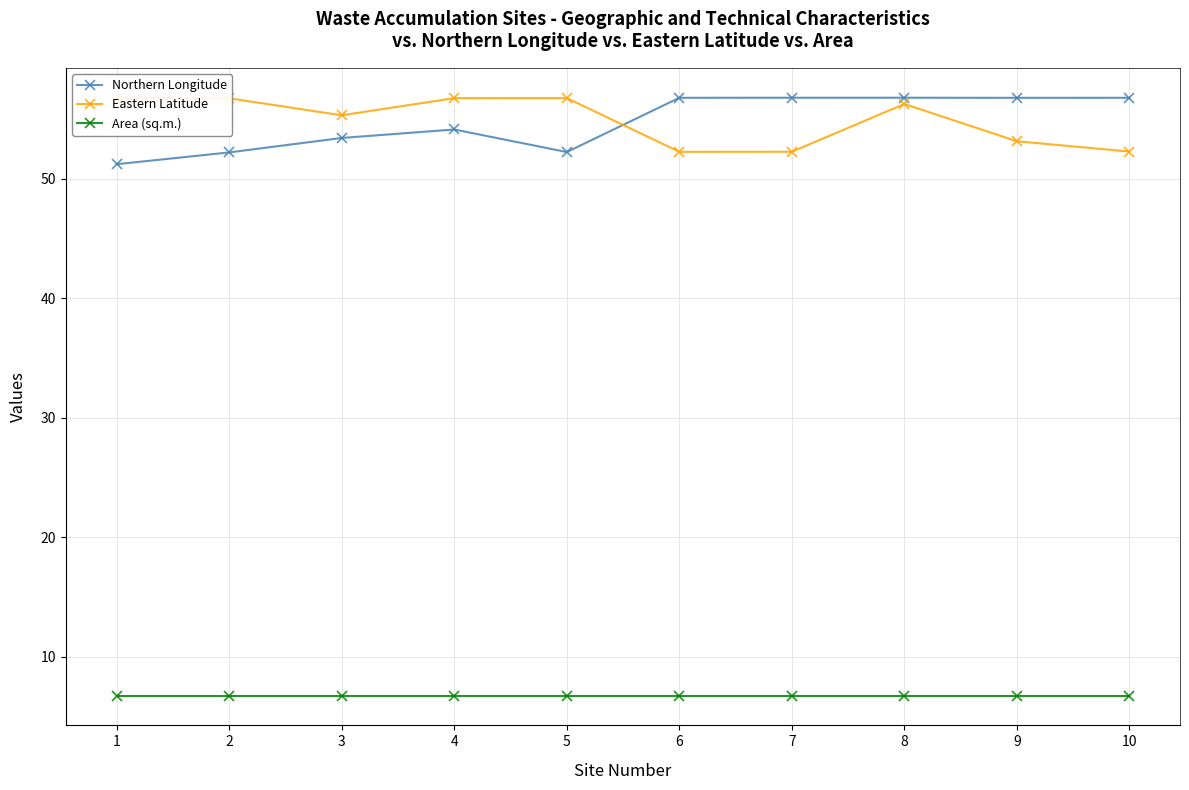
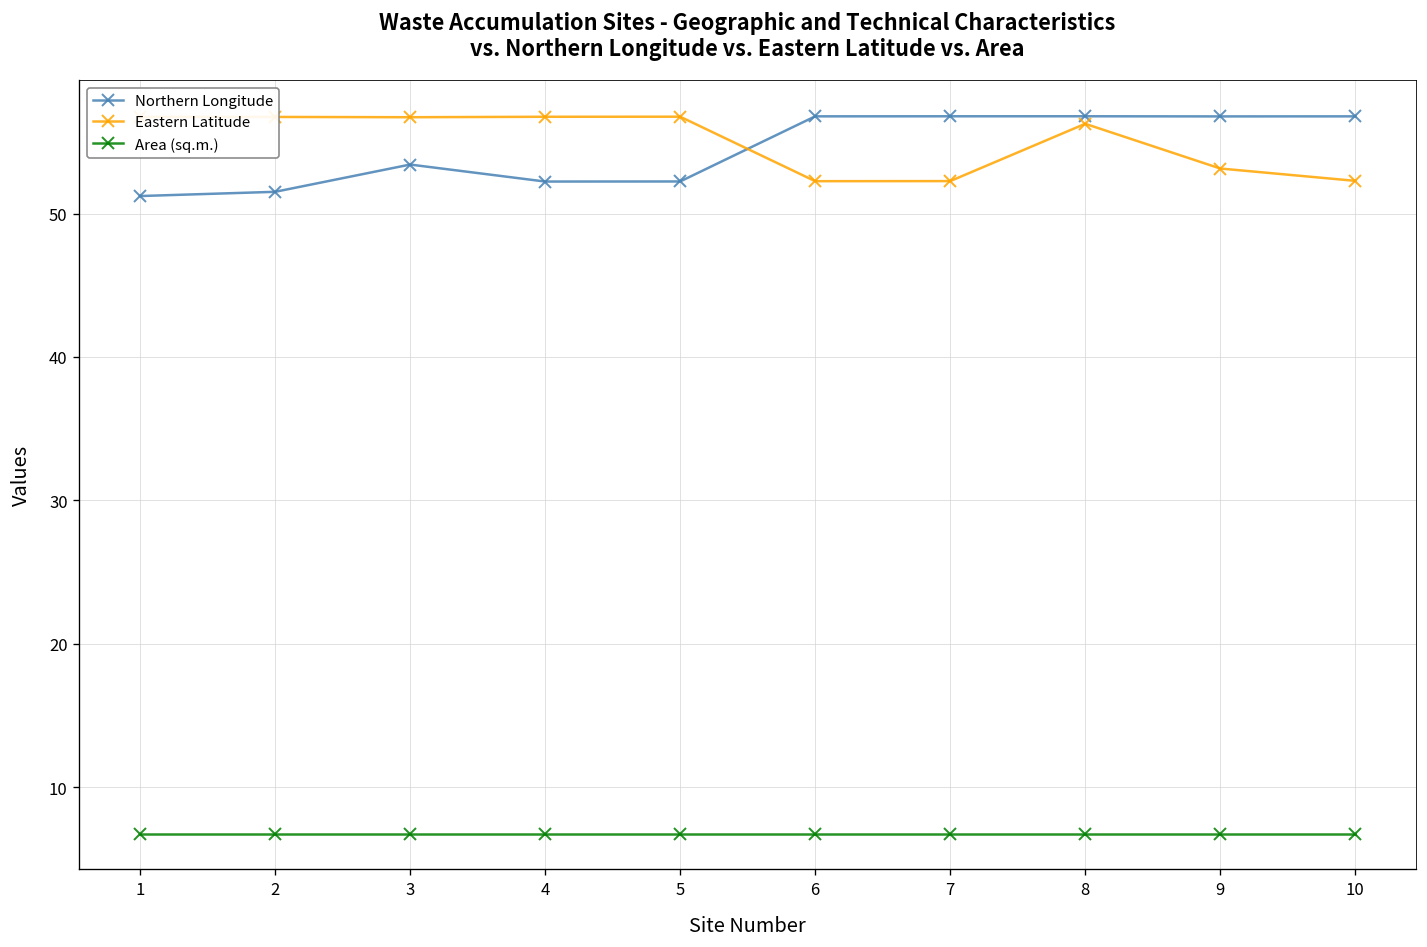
  {
    "Northern Longitude": {
      "1": 51.2,
-     "2": 52.2,
+     "2": 51.5,
      "3": 53.4,
-     "4": 54.1,
+     "4": 52.2,
      "5": 52.2,
      "6": 56.8,
      "7": 56.8,
      "8": 56.8,
      "9": 56.8,
      "10": 56.8
    },
    "Eastern Latitude": {
-     "3": 55.3,
+     "3": 56.7,
      "4": 56.8,
      "5": 56.8,
      "6": 52.3,
      "7": 52.3,
      "8": 56.3,
      "9": 53.1,
      "10": 52.3
    },
    "Area (sq.m.)": {
      "1": 6.8,
      "2": 6.8,
      "3": 6.8,
      "4": 6.8,
      "5": 6.8,
      "6": 6.8,
      "7": 6.8,
      "8": 6.8,
      "9": 6.8,
      "10": 6.8
    }
  }
